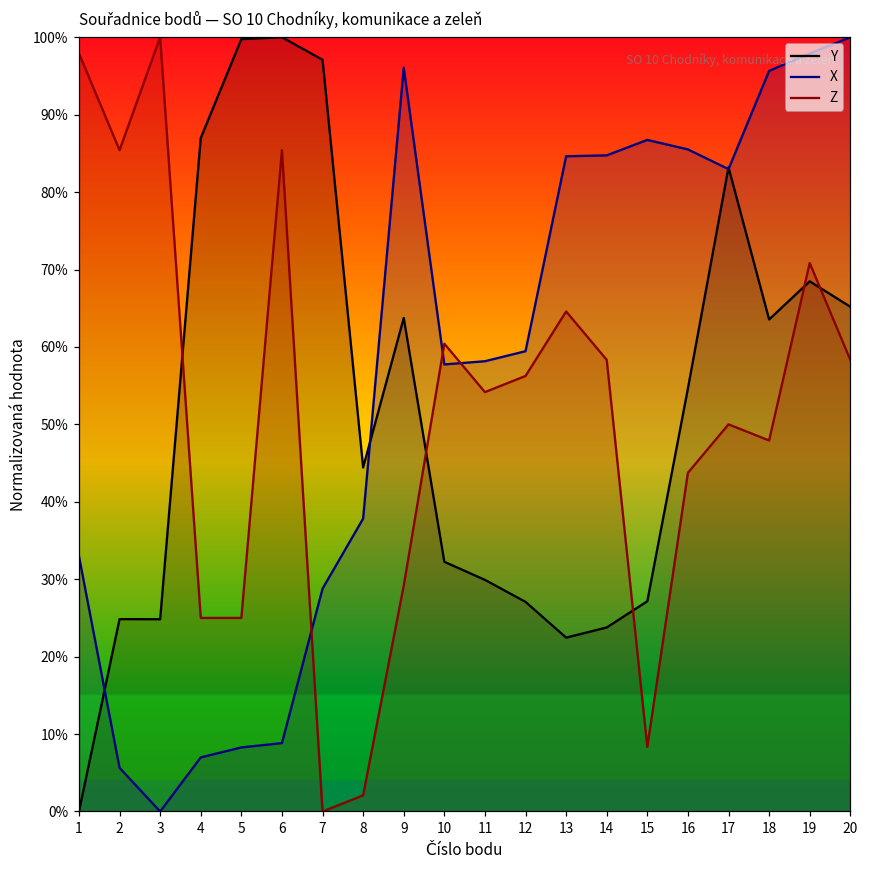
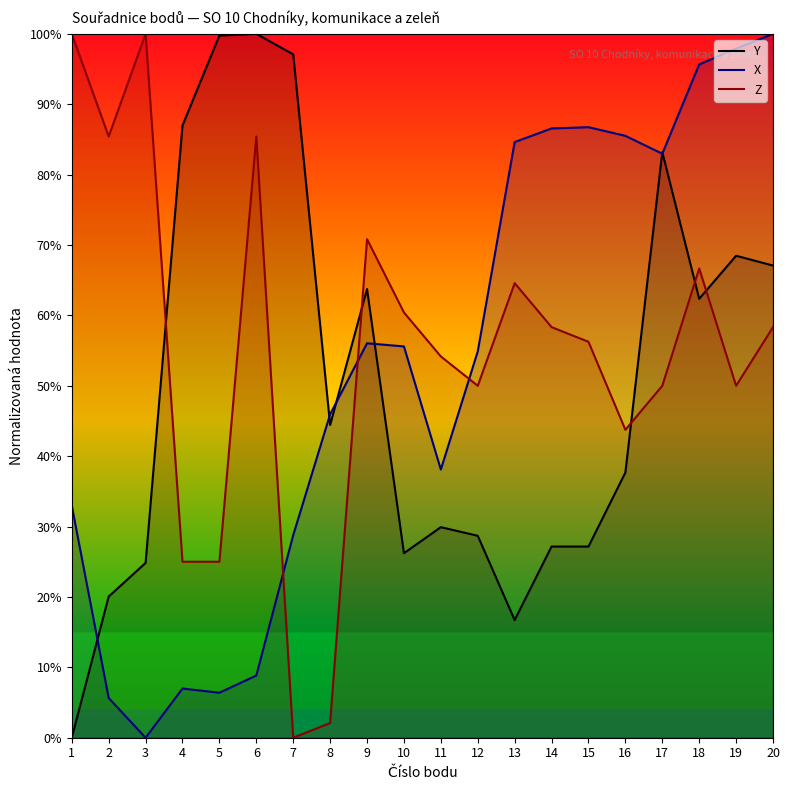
  {
    "Y": {
-     "2": "25%",
+     "2": "20%",
      "3": "25%",
      "4": "87%",
      "5": "100%",
      "6": "100%",
      "7": "97%",
      "8": "44%",
      "9": "64%",
-     "10": "32%",
+     "10": "26%",
      "11": "30%",
-     "12": "27%",
-     "13": "22%",
-     "14": "24%",
+     "12": "29%",
+     "13": "17%",
+     "14": "27%",
      "15": "27%",
-     "16": "55%",
-     "18": "64%",
+     "16": "38%",
+     "18": "62%",
      "19": "68%",
-     "20": "65%"
+     "20": "67%"
    },
    "X": {
      "1": "33%",
      "2": "6%",
      "4": "7%",
-     "5": "8%",
+     "5": "6%",
      "6": "9%",
      "7": "29%",
-     "8": "38%",
-     "9": "96%",
-     "10": "58%",
-     "11": "58%",
-     "12": "59%",
+     "8": "46%",
+     "9": "56%",
+     "10": "56%",
+     "11": "38%",
+     "12": "55%",
      "13": "85%",
-     "14": "85%",
+     "14": "87%",
      "15": "87%",
      "16": "86%",
      "18": "96%",
      "20": "100%"
    },
    "Z": {
-     "1": "98%",
+     "1": "100%",
      "2": "85%",
      "3": "100%",
      "4": "25%",
      "5": "25%",
      "6": "85%",
-     "9": "29%",
+     "9": "71%",
      "10": "60%",
      "11": "54%",
-     "12": "56%",
+     "12": "50%",
      "13": "65%",
      "14": "58%",
-     "15": "8%",
+     "15": "56%",
      "16": "44%",
      "17": "50%",
-     "18": "48%",
-     "19": "71%",
+     "18": "67%",
+     "19": "50%",
      "20": "58%"
    }
  }
